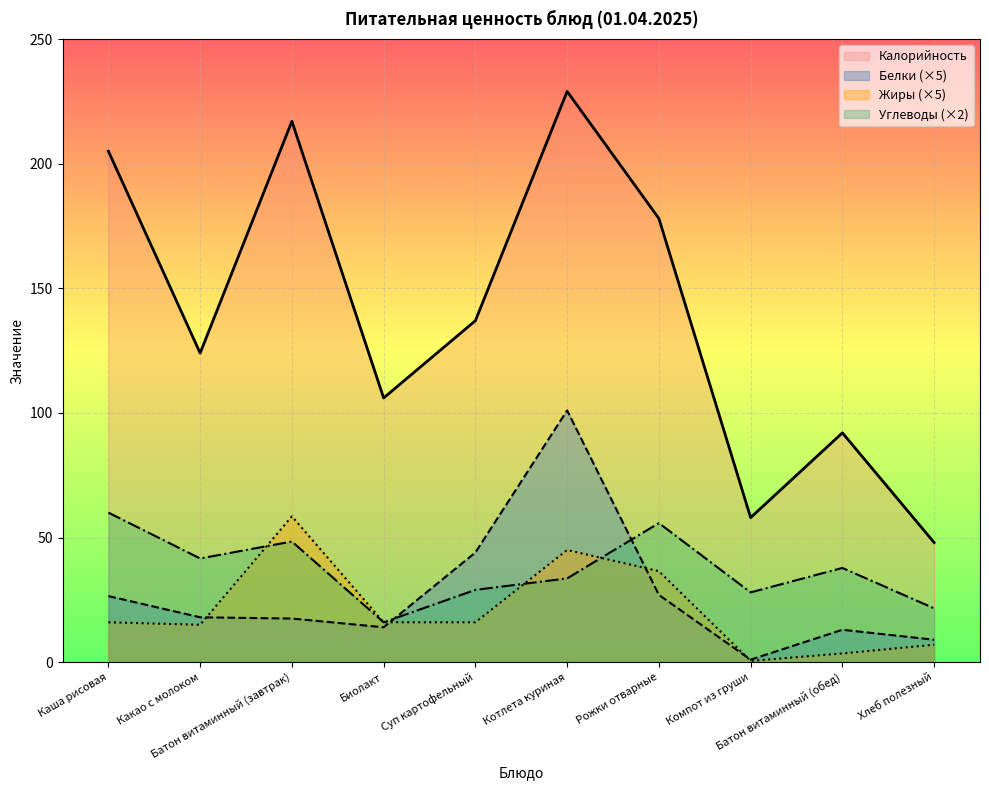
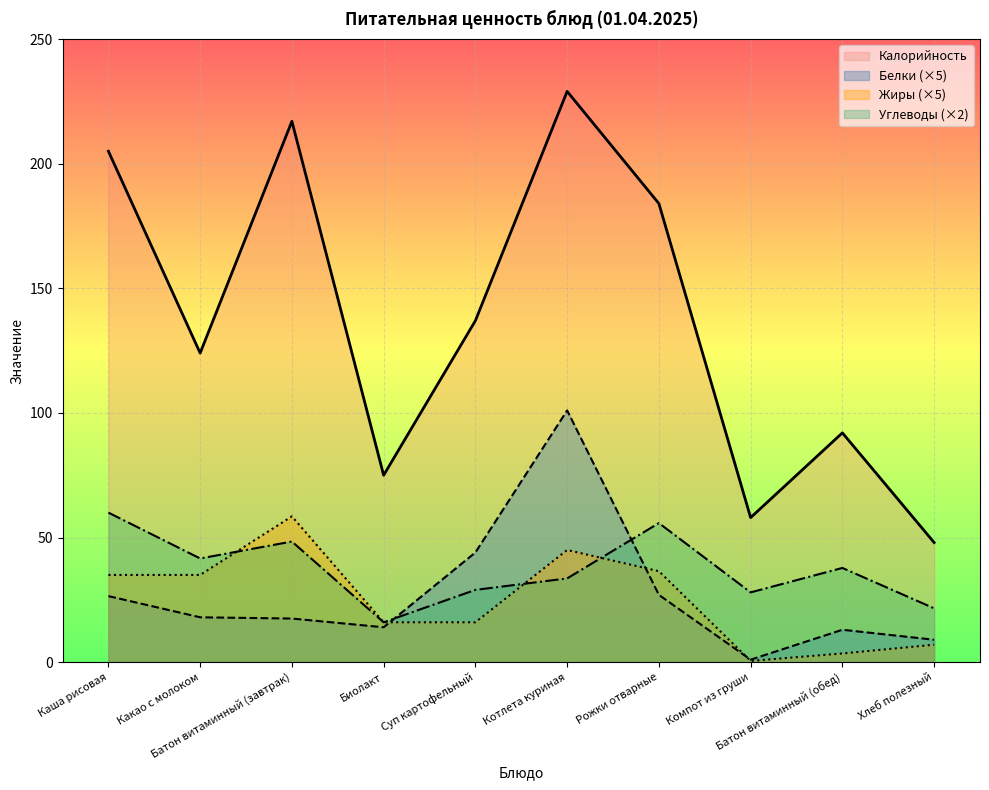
  {
    "Калорийность": {
      "Каша рисовая": 205,
      "Какао с молоком": 124,
      "Батон витаминный (завтрак)": 217,
-     "Биолакт": 106,
+     "Биолакт": 75,
      "Суп картофельный": 137,
      "Котлета куриная": 229,
-     "Рожки отварные": 178,
+     "Рожки отварные": 184,
      "Компот из груши": 58,
      "Батон витаминный (обед)": 92,
      "Хлеб полезный": 48
    },
    "Жиры (×5)": {
-     "Каша рисовая": 16,
-     "Какао с молоком": 15,
+     "Каша рисовая": 35,
+     "Какао с молоком": 35,
      "Батон витаминный (завтрак)": 59,
      "Суп картофельный": 16,
      "Котлета куриная": 45,
      "Рожки отварные": 37,
      "Батон витаминный (обед)": 4,
      "Хлеб полезный": 7
    }
  }
